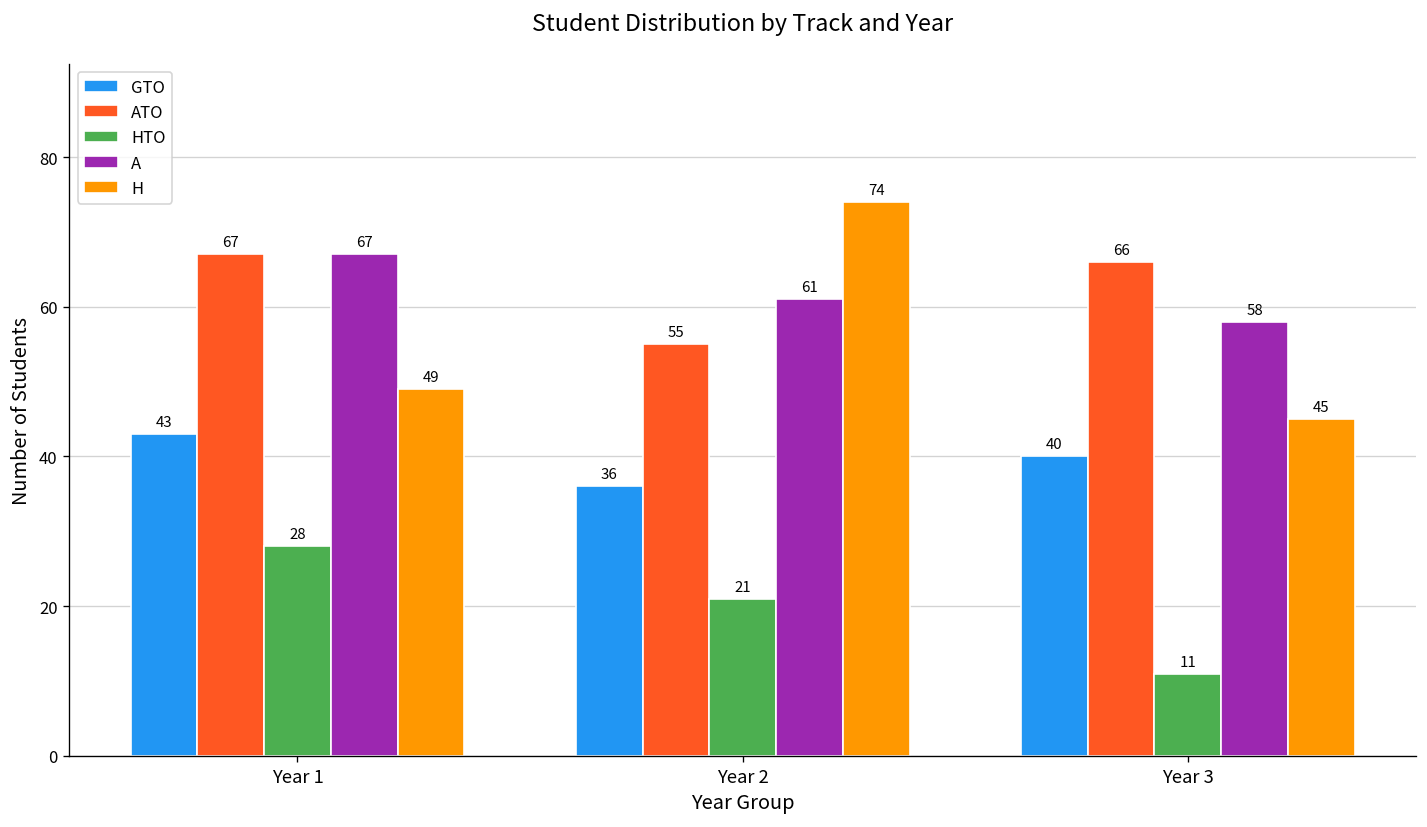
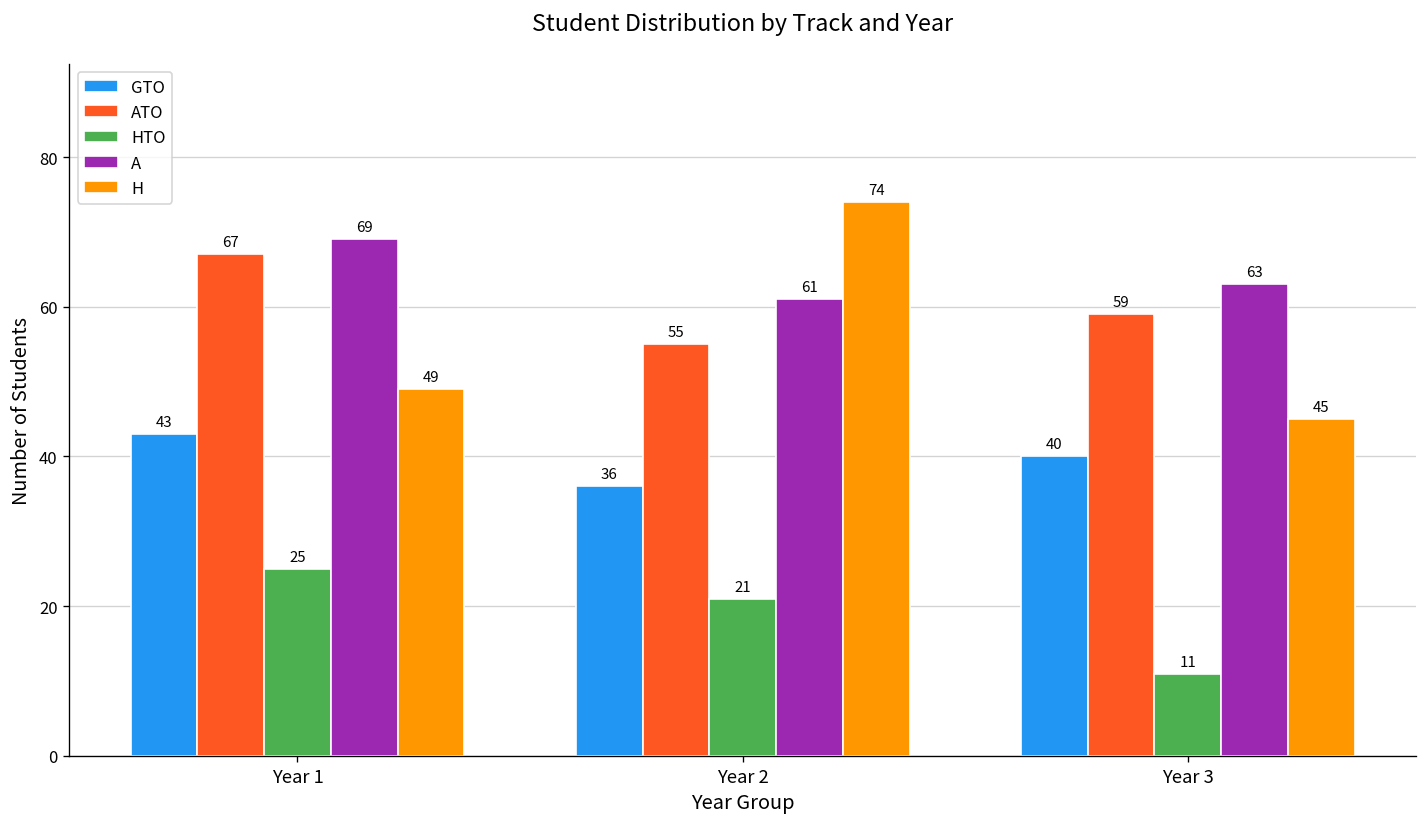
  {
    "GTO": {
      "Year 1": 43,
      "Year 2": 36,
      "Year 3": 40
    },
    "ATO": {
      "Year 1": 67,
      "Year 2": 55,
-     "Year 3": 66
+     "Year 3": 59
    },
    "HTO": {
-     "Year 1": 28,
+     "Year 1": 25,
      "Year 2": 21,
      "Year 3": 11
    },
    "A": {
-     "Year 1": 67,
+     "Year 1": 69,
      "Year 2": 61,
-     "Year 3": 58
+     "Year 3": 63
    },
    "H": {
      "Year 1": 49,
      "Year 2": 74,
      "Year 3": 45
    }
  }
